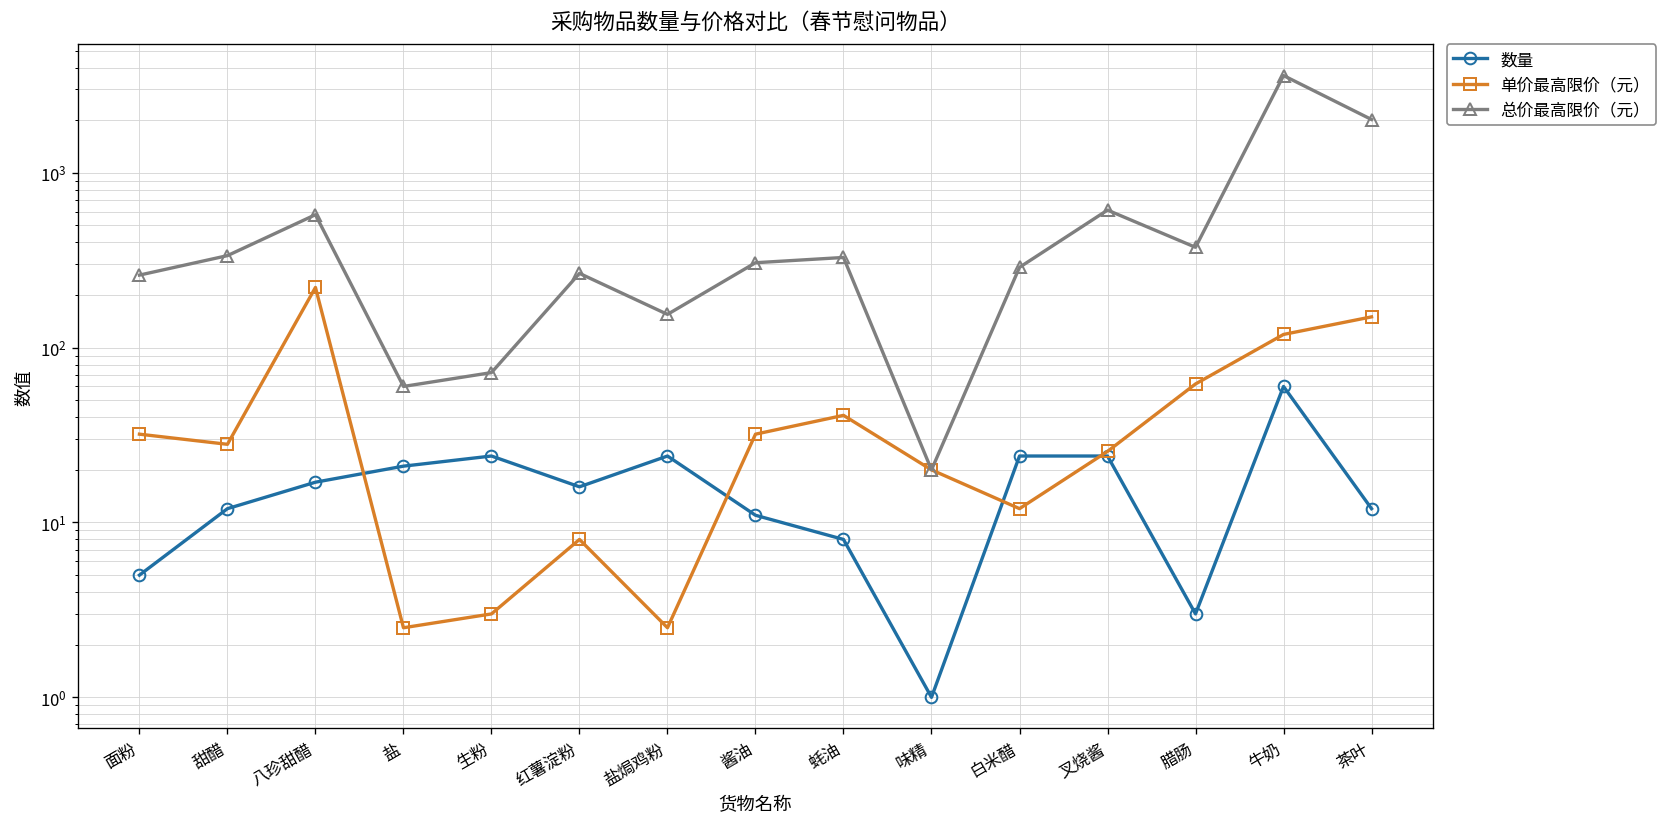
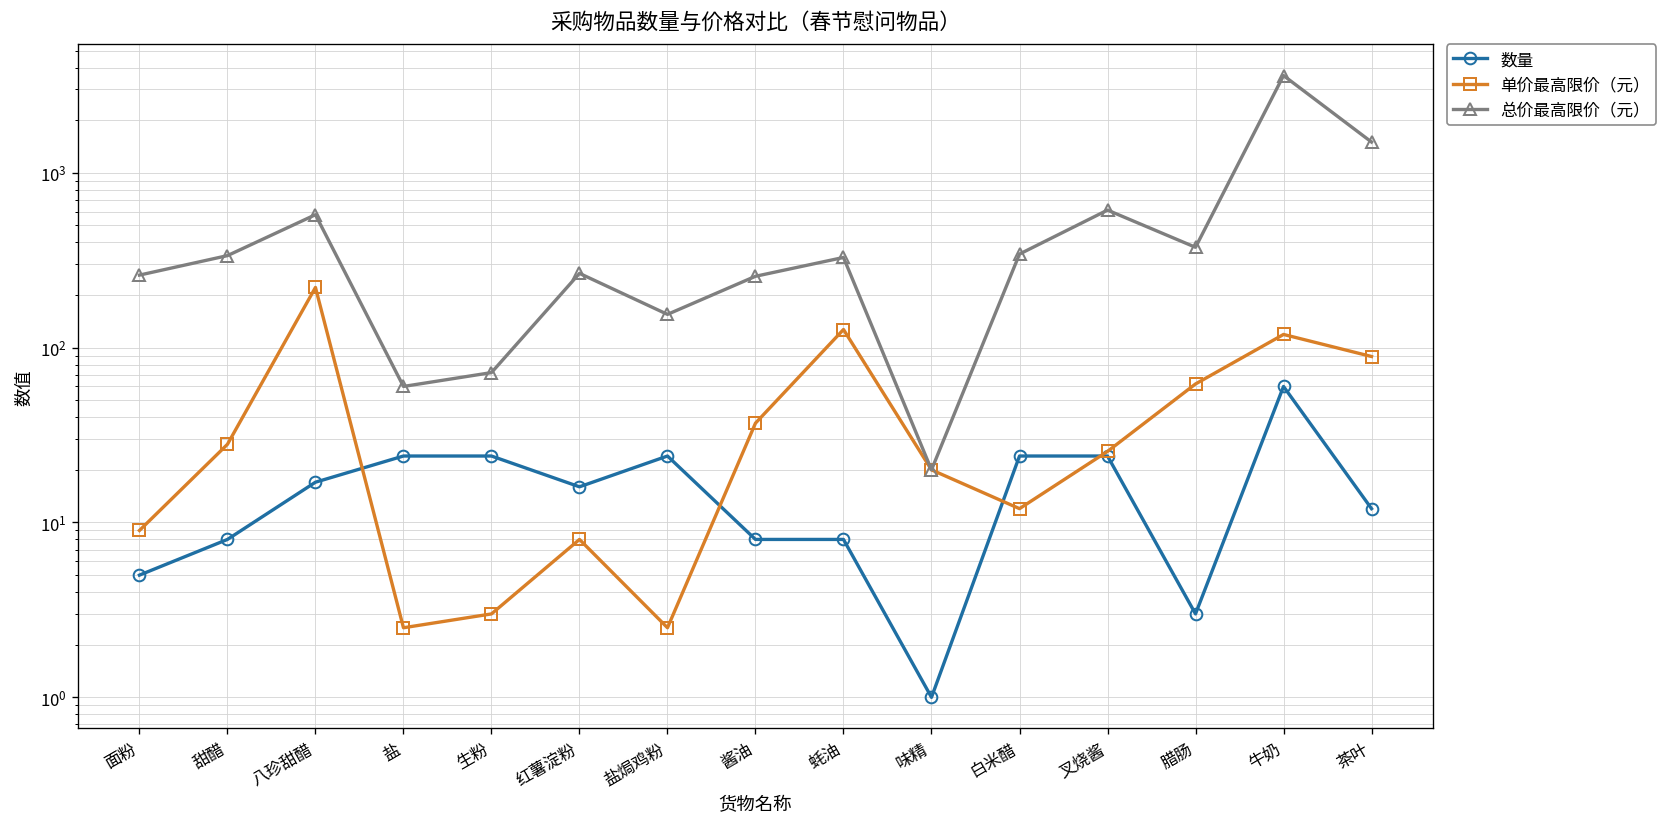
  {
    "数量": {
      "面粉": 5,
-     "甜醋": 12,
+     "甜醋": 8,
      "八珍甜醋": 17,
-     "盐": 21,
+     "盐": 24,
      "生粉": 24,
      "红薯淀粉": 16,
      "盐焗鸡粉": 24,
-     "酱油": 11,
+     "酱油": 8,
      "蚝油": 8,
      "味精": 1,
      "白米醋": 24,
      "叉烧酱": 24,
      "腊肠": 3,
      "牛奶": 60,
      "茶叶": 12
    },
    "单价最高限价（元）": {
-     "面粉": 32,
+     "面粉": 9,
      "甜醋": 28,
      "八珍甜醋": 220,
      "盐": 2.5,
      "生粉": 3,
      "红薯淀粉": 8,
      "盐焗鸡粉": 2.5,
-     "酱油": 32,
-     "蚝油": 41,
+     "酱油": 37,
+     "蚝油": 130,
      "白米醋": 12,
      "叉烧酱": 26,
      "腊肠": 62,
      "牛奶": 120,
-     "茶叶": 150
+     "茶叶": 90
    },
    "总价最高限价（元）": {
      "面粉": 260,
      "甜醋": 340,
      "八珍甜醋": 580,
      "盐": 60,
      "生粉": 70,
      "红薯淀粉": 270,
      "盐焗鸡粉": 160,
-     "酱油": 310,
+     "酱油": 260,
      "蚝油": 330,
-     "白米醋": 290,
+     "白米醋": 340,
      "叉烧酱": 610,
      "腊肠": 380,
      "牛奶": 3600,
-     "茶叶": 2000
+     "茶叶": 1500
    }
  }
